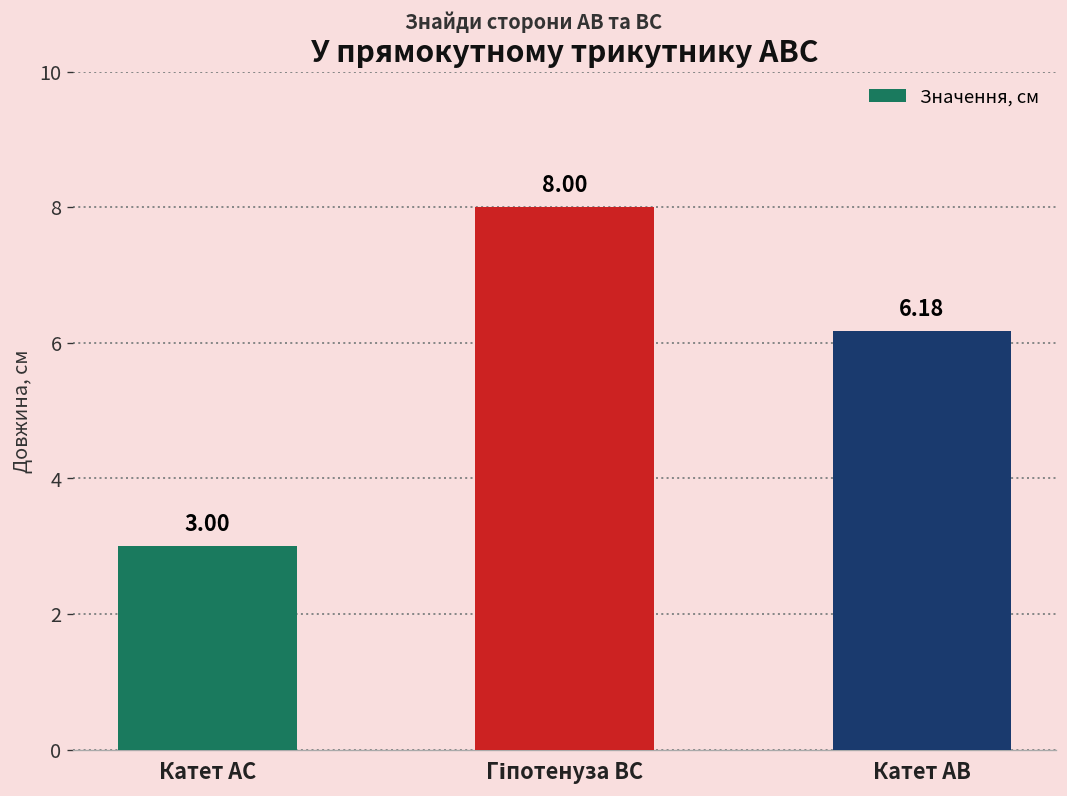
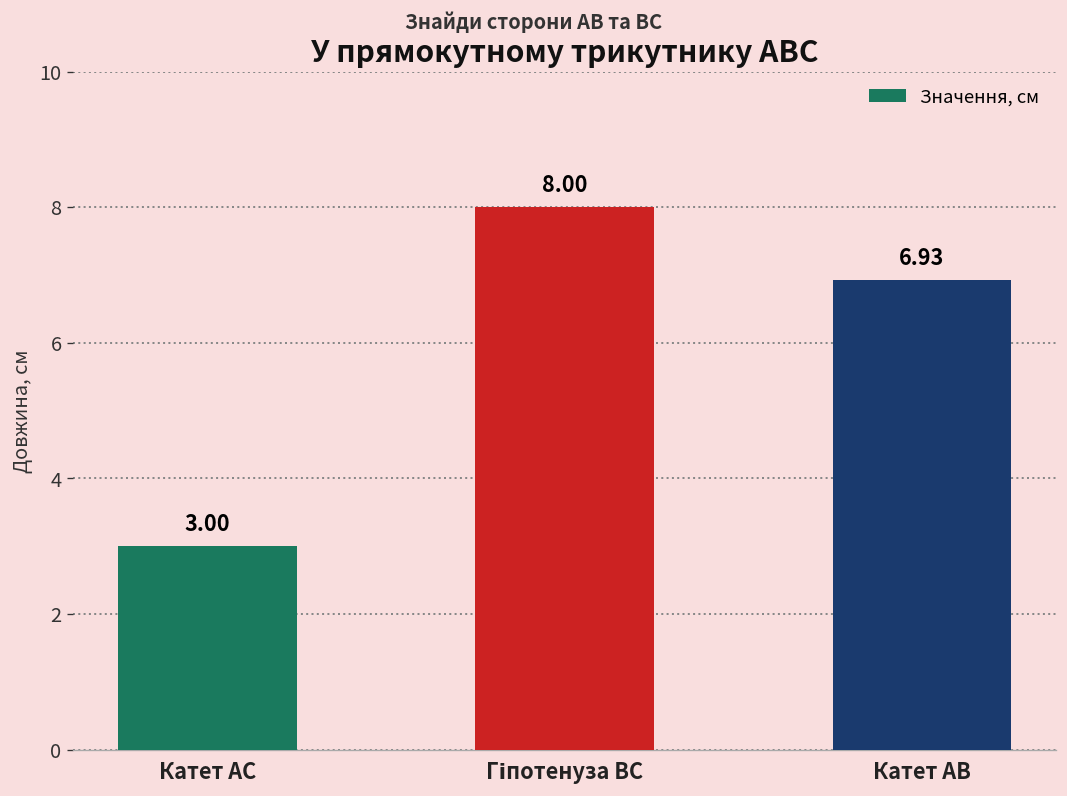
  {
    "Катет АС": 3.00,
    "Гіпотенуза ВС": 8.00,
-   "Катет АВ": 6.18
+   "Катет АВ": 6.93
  }
